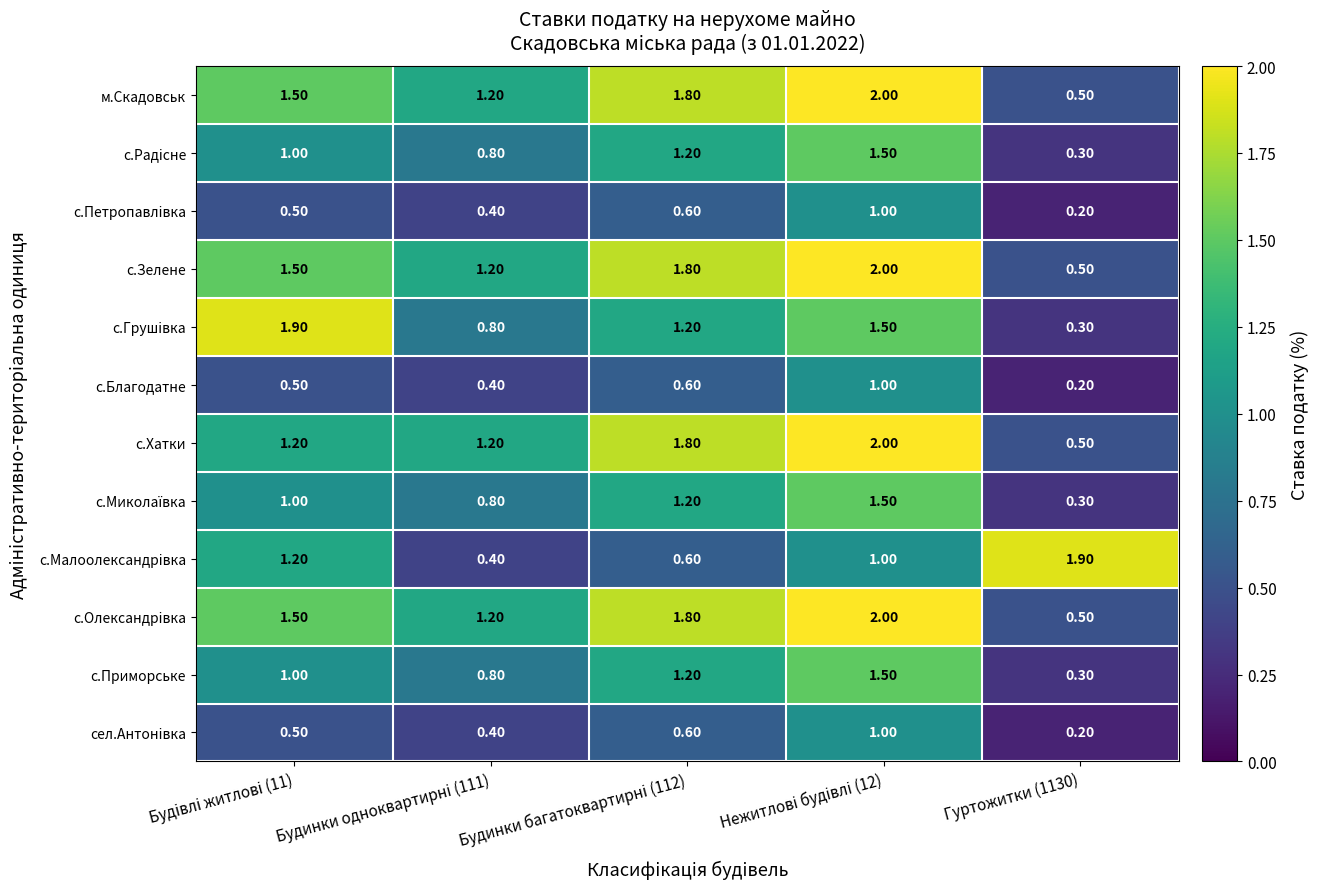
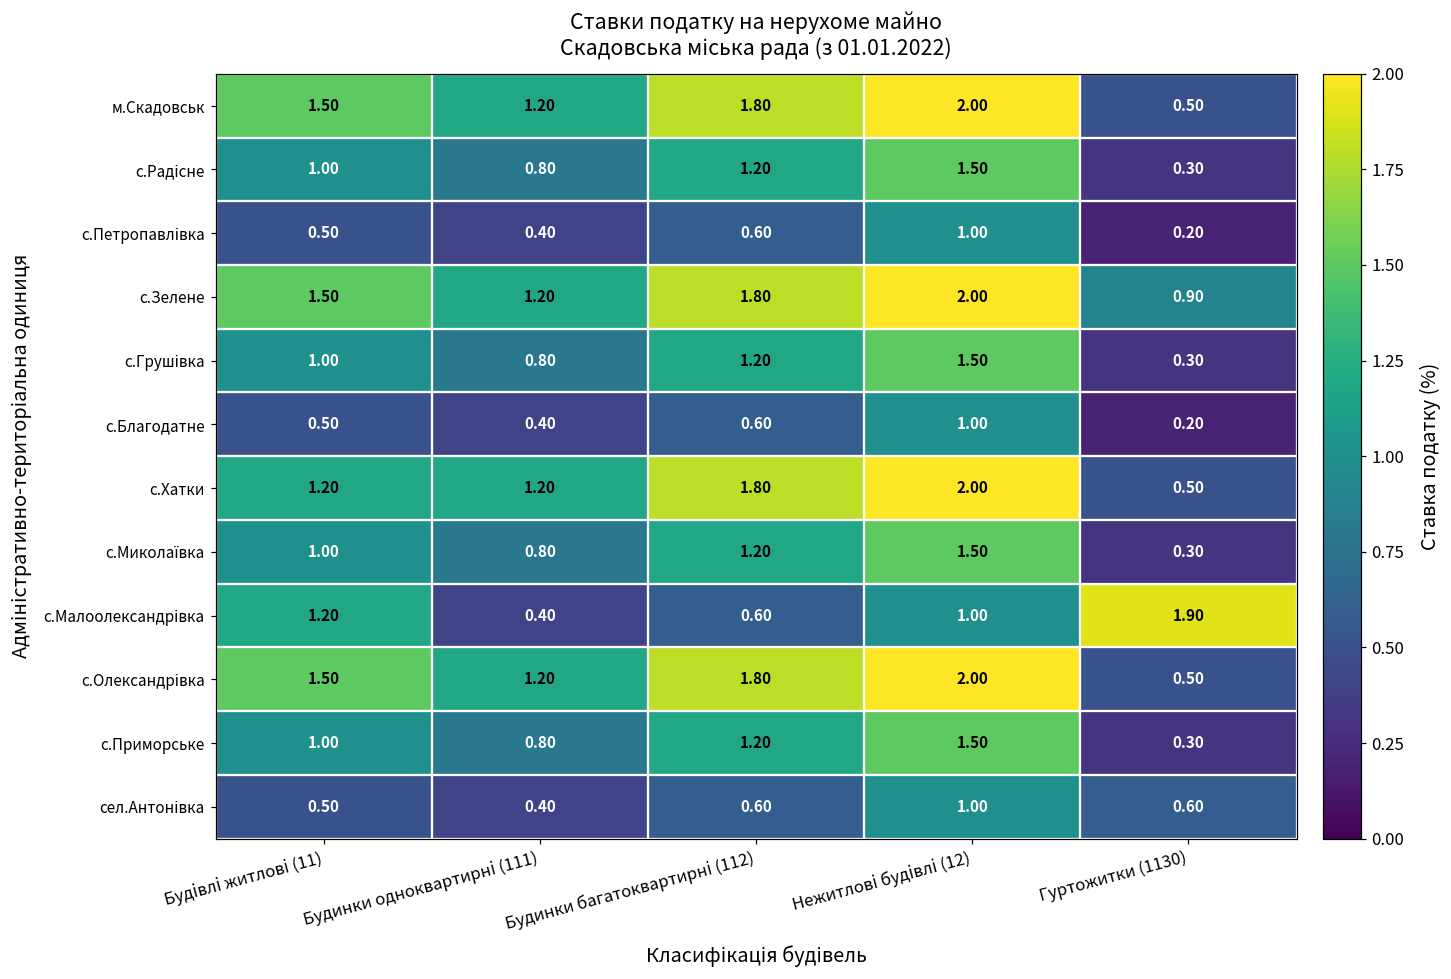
  {
    "м.Скадовськ": {
      "Будівлі житлові (11)": 1.50,
      "Будинки одноквартирні (111)": 1.20,
      "Будинки багатоквартирні (112)": 1.80,
      "Нежитлові будівлі (12)": 2.00,
      "Гуртожитки (1130)": 0.50
    },
    "с.Радісне": {
      "Будівлі житлові (11)": 1.00,
      "Будинки одноквартирні (111)": 0.80,
      "Будинки багатоквартирні (112)": 1.20,
      "Нежитлові будівлі (12)": 1.50,
      "Гуртожитки (1130)": 0.30
    },
    "с.Петропавлівка": {
      "Будівлі житлові (11)": 0.50,
      "Будинки одноквартирні (111)": 0.40,
      "Будинки багатоквартирні (112)": 0.60,
      "Нежитлові будівлі (12)": 1.00,
      "Гуртожитки (1130)": 0.20
    },
    "с.Зелене": {
      "Будівлі житлові (11)": 1.50,
      "Будинки одноквартирні (111)": 1.20,
      "Будинки багатоквартирні (112)": 1.80,
      "Нежитлові будівлі (12)": 2.00,
-     "Гуртожитки (1130)": 0.50
+     "Гуртожитки (1130)": 0.90
    },
    "с.Грушівка": {
-     "Будівлі житлові (11)": 1.90,
+     "Будівлі житлові (11)": 1.00,
      "Будинки одноквартирні (111)": 0.80,
      "Будинки багатоквартирні (112)": 1.20,
      "Нежитлові будівлі (12)": 1.50,
      "Гуртожитки (1130)": 0.30
    },
    "с.Благодатне": {
      "Будівлі житлові (11)": 0.50,
      "Будинки одноквартирні (111)": 0.40,
      "Будинки багатоквартирні (112)": 0.60,
      "Нежитлові будівлі (12)": 1.00,
      "Гуртожитки (1130)": 0.20
    },
    "с.Хатки": {
      "Будівлі житлові (11)": 1.20,
      "Будинки одноквартирні (111)": 1.20,
      "Будинки багатоквартирні (112)": 1.80,
      "Нежитлові будівлі (12)": 2.00,
      "Гуртожитки (1130)": 0.50
    },
    "с.Миколаївка": {
      "Будівлі житлові (11)": 1.00,
      "Будинки одноквартирні (111)": 0.80,
      "Будинки багатоквартирні (112)": 1.20,
      "Нежитлові будівлі (12)": 1.50,
      "Гуртожитки (1130)": 0.30
    },
    "с.Малоолександрівка": {
      "Будівлі житлові (11)": 1.20,
      "Будинки одноквартирні (111)": 0.40,
      "Будинки багатоквартирні (112)": 0.60,
      "Нежитлові будівлі (12)": 1.00,
      "Гуртожитки (1130)": 1.90
    },
    "с.Олександрівка": {
      "Будівлі житлові (11)": 1.50,
      "Будинки одноквартирні (111)": 1.20,
      "Будинки багатоквартирні (112)": 1.80,
      "Нежитлові будівлі (12)": 2.00,
      "Гуртожитки (1130)": 0.50
    },
    "с.Приморське": {
      "Будівлі житлові (11)": 1.00,
      "Будинки одноквартирні (111)": 0.80,
      "Будинки багатоквартирні (112)": 1.20,
      "Нежитлові будівлі (12)": 1.50,
      "Гуртожитки (1130)": 0.30
    },
    "сел.Антонівка": {
      "Будівлі житлові (11)": 0.50,
      "Будинки одноквартирні (111)": 0.40,
      "Будинки багатоквартирні (112)": 0.60,
      "Нежитлові будівлі (12)": 1.00,
-     "Гуртожитки (1130)": 0.20
+     "Гуртожитки (1130)": 0.60
    }
  }
